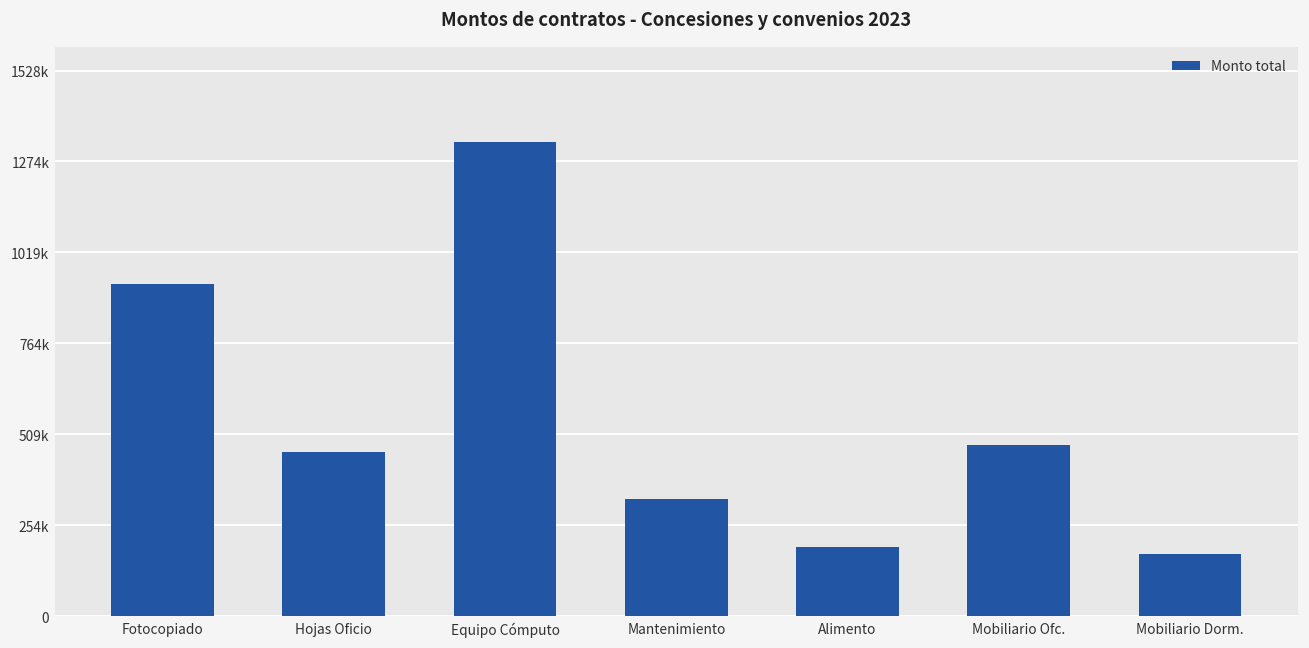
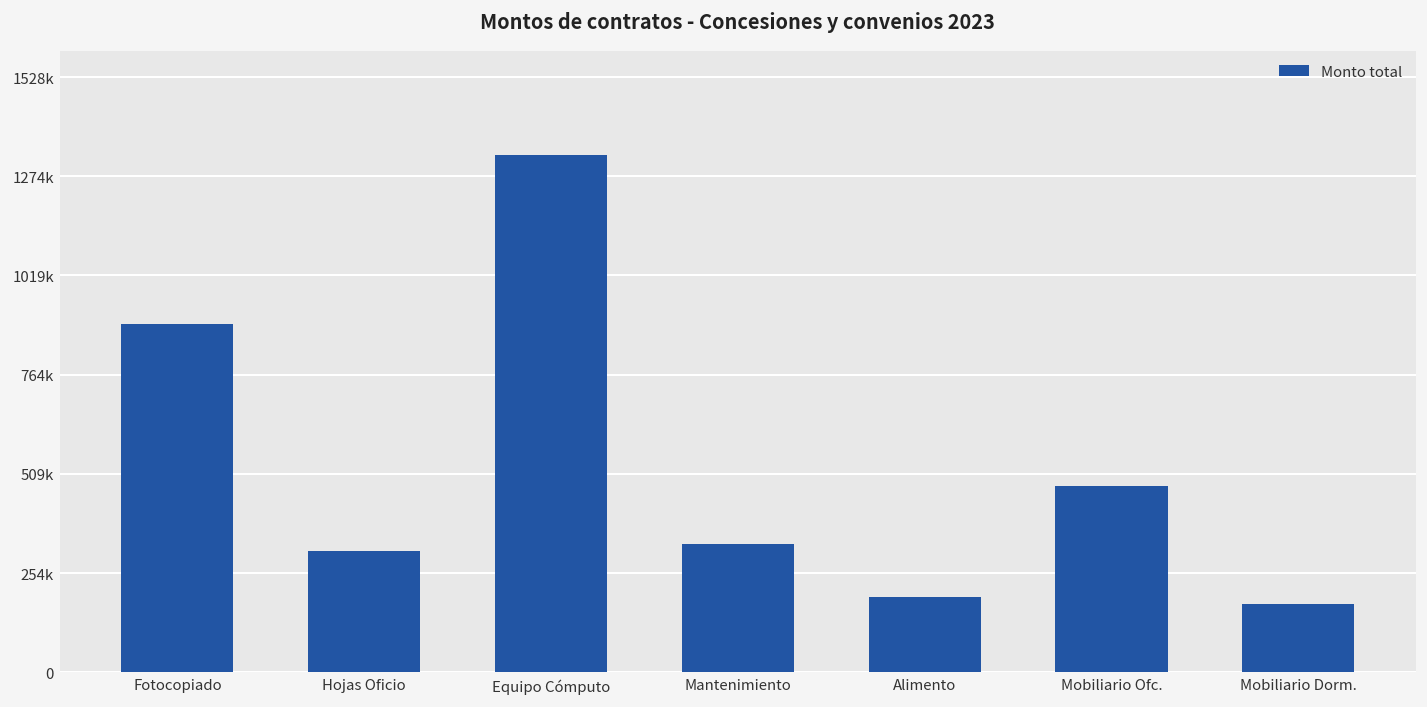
  {
-   "Fotocopiado": 930000,
-   "Hojas Oficio": 460000,
+   "Fotocopiado": 890000,
+   "Hojas Oficio": 310000,
    "Equipo Cómputo": 1330000,
    "Mantenimiento": 330000,
    "Alimento": 190000,
    "Mobiliario Ofc.": 480000,
    "Mobiliario Dorm.": 170000
  }
